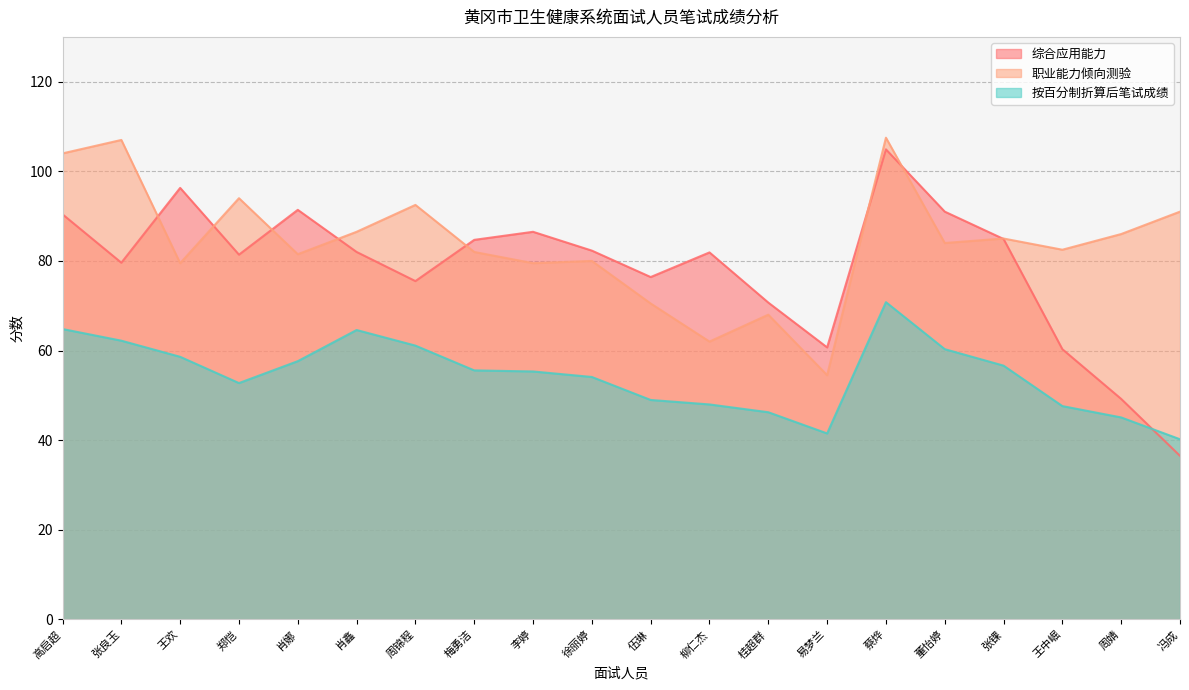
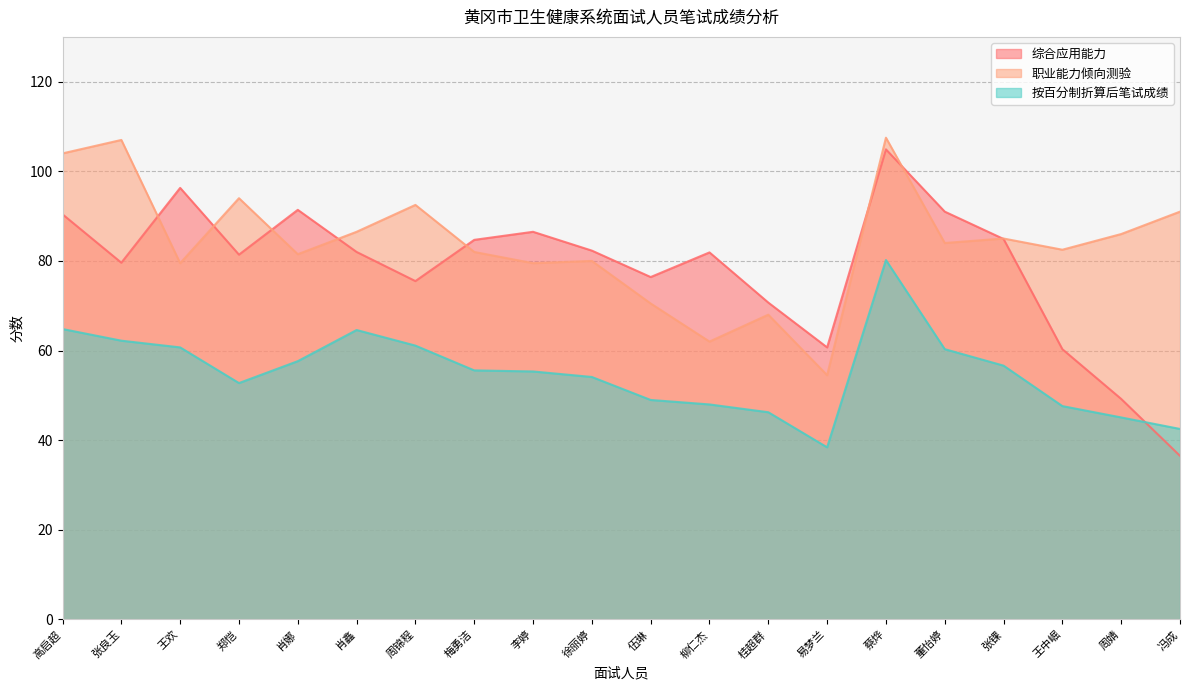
  {
    "按百分制折算后笔试成绩": {
      "高启超": 65,
      "张良玉": 62,
-     "王欢": 59,
+     "王欢": 61,
      "郑恺": 53,
      "肖娜": 58,
      "肖鑫": 65,
      "周锦程": 61,
      "梅勇洁": 56,
      "李婷": 55,
      "徐丽婷": 54,
      "伍琳": 49,
      "柳仁杰": 48,
      "桂超群": 46,
-     "易梦兰": 42,
-     "蔡烨": 71,
+     "易梦兰": 38,
+     "蔡烨": 80,
      "董怡婷": 60,
      "张锞": 57,
      "王中崛": 48,
      "周婧": 45,
-     "冯成": 40
+     "冯成": 43
    }
  }
